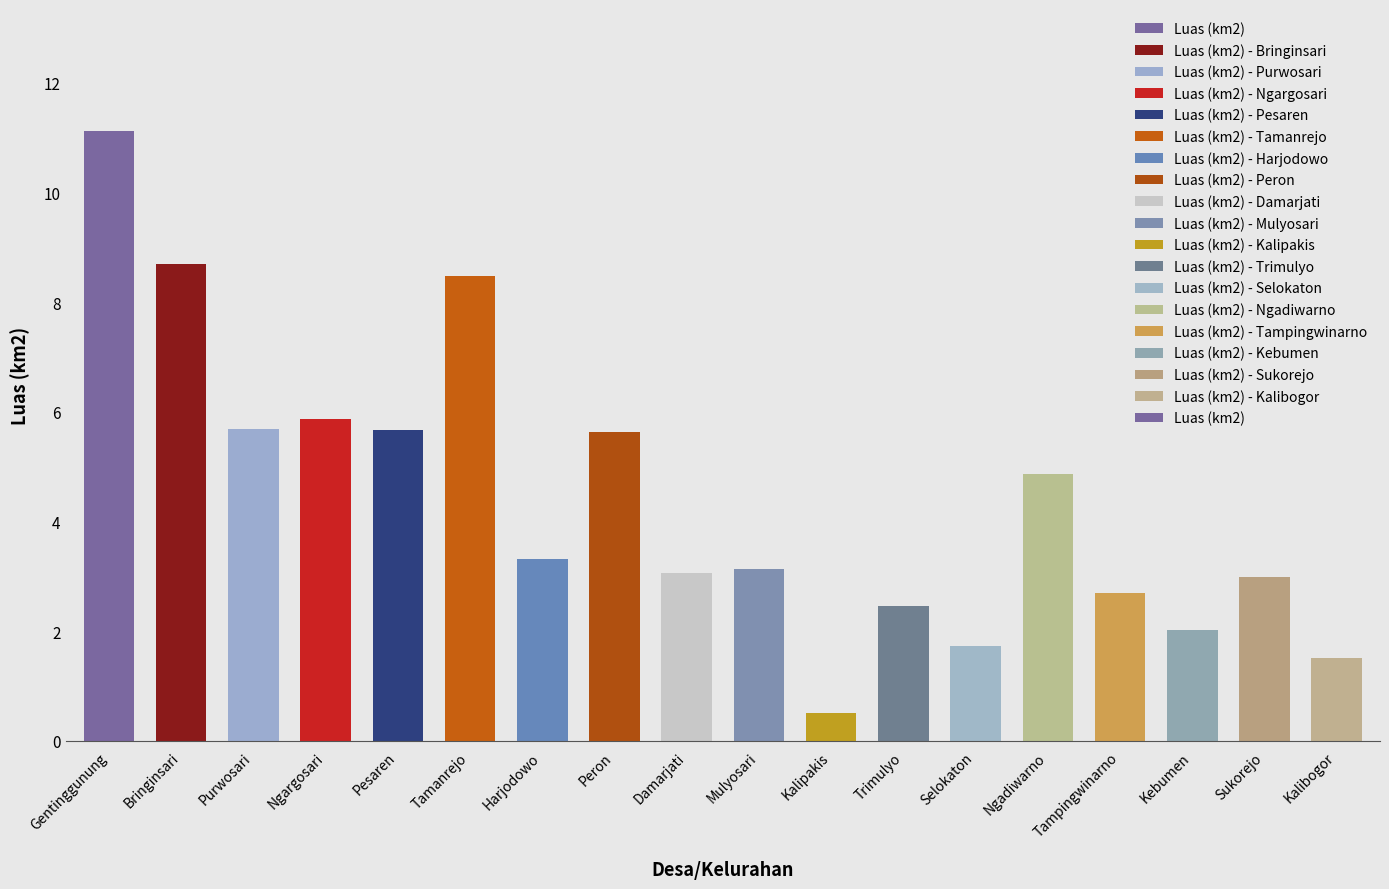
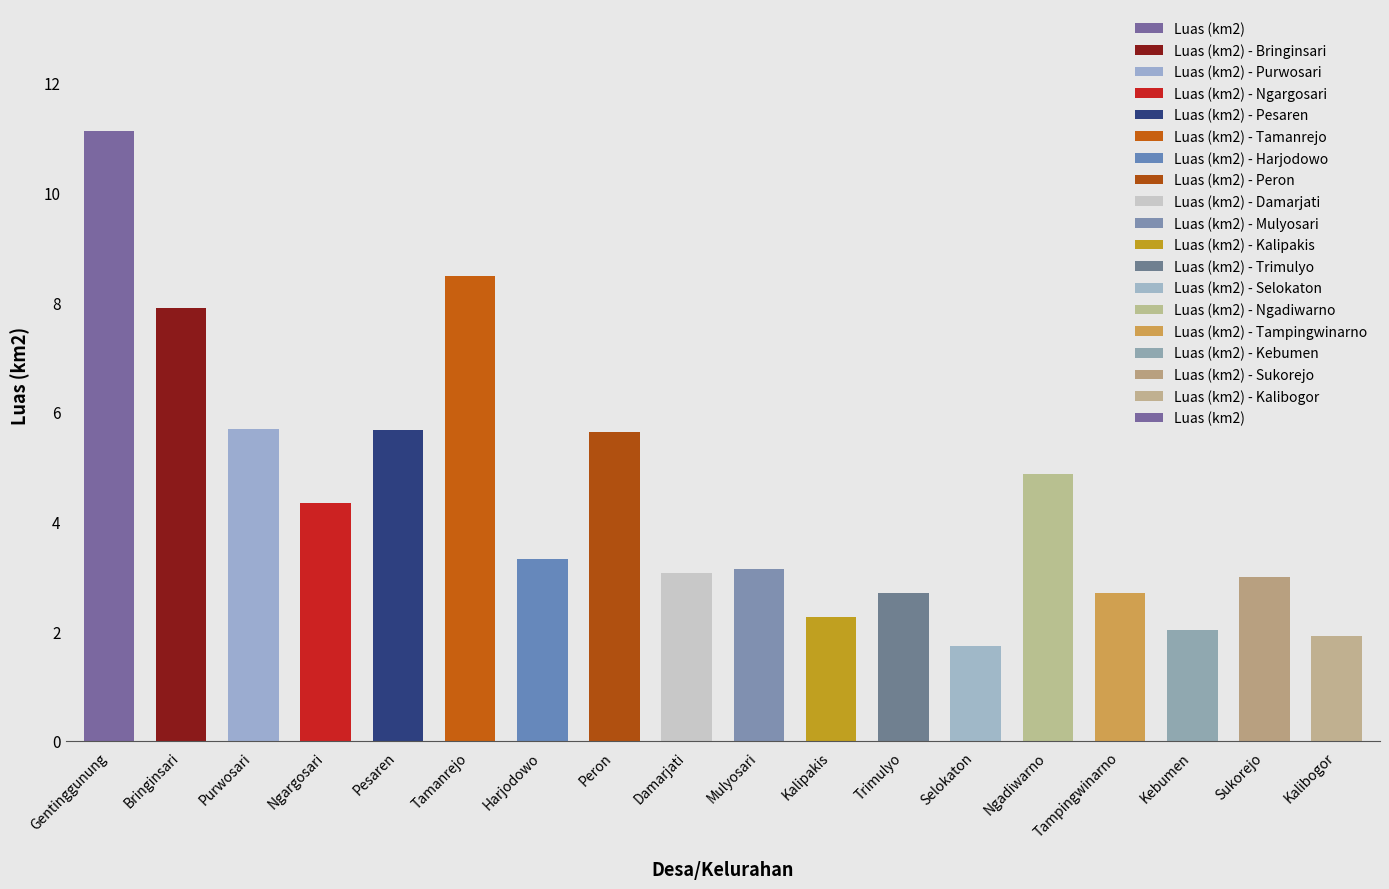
  {
    "Gentinggunung": 11.1,
-   "Bringinsari": 8.7,
+   "Bringinsari": 7.9,
    "Purwosari": 5.7,
-   "Ngargosari": 5.9,
+   "Ngargosari": 4.3,
    "Pesaren": 5.7,
    "Tamanrejo": 8.5,
    "Harjodowo": 3.3,
    "Peron": 5.6,
    "Damarjati": 3.1,
    "Mulyosari": 3.1,
-   "Kalipakis": 0.5,
-   "Trimulyo": 2.5,
+   "Kalipakis": 2.3,
+   "Trimulyo": 2.7,
    "Selokaton": 1.7,
    "Ngadiwarno": 4.9,
    "Tampingwinarno": 2.7,
    "Kebumen": 2.0,
    "Sukorejo": 3.0,
-   "Kalibogor": 1.5
+   "Kalibogor": 1.9
  }
